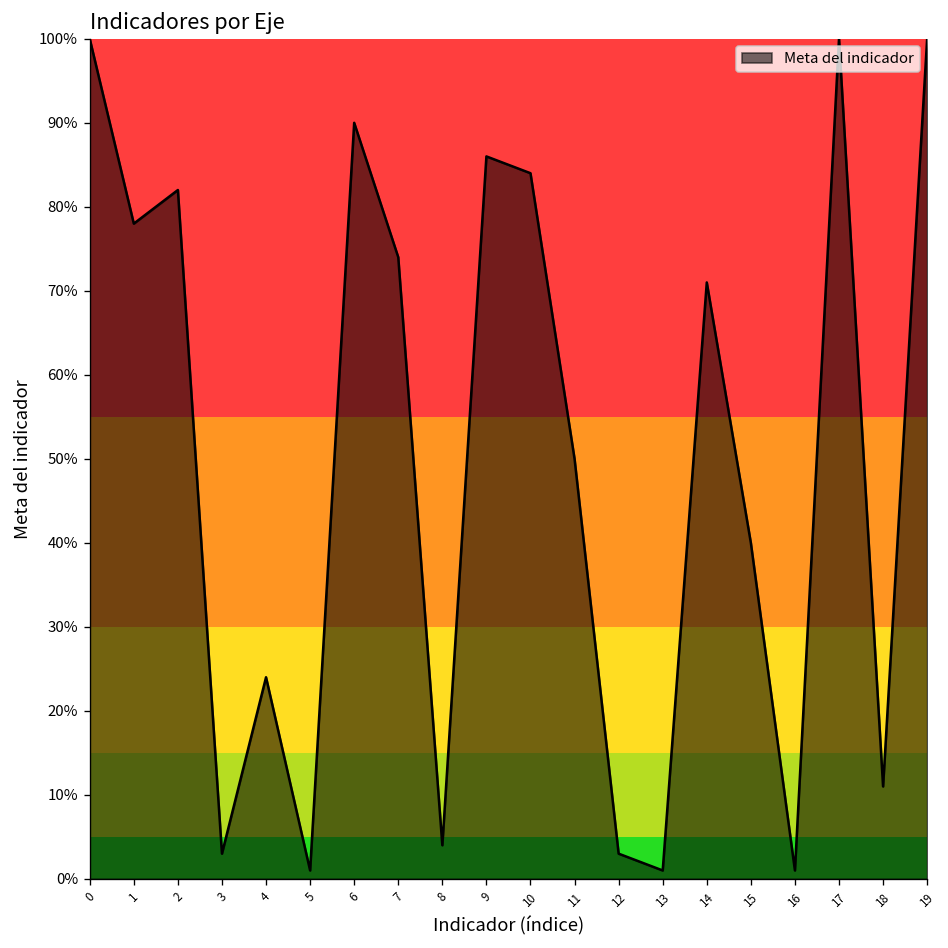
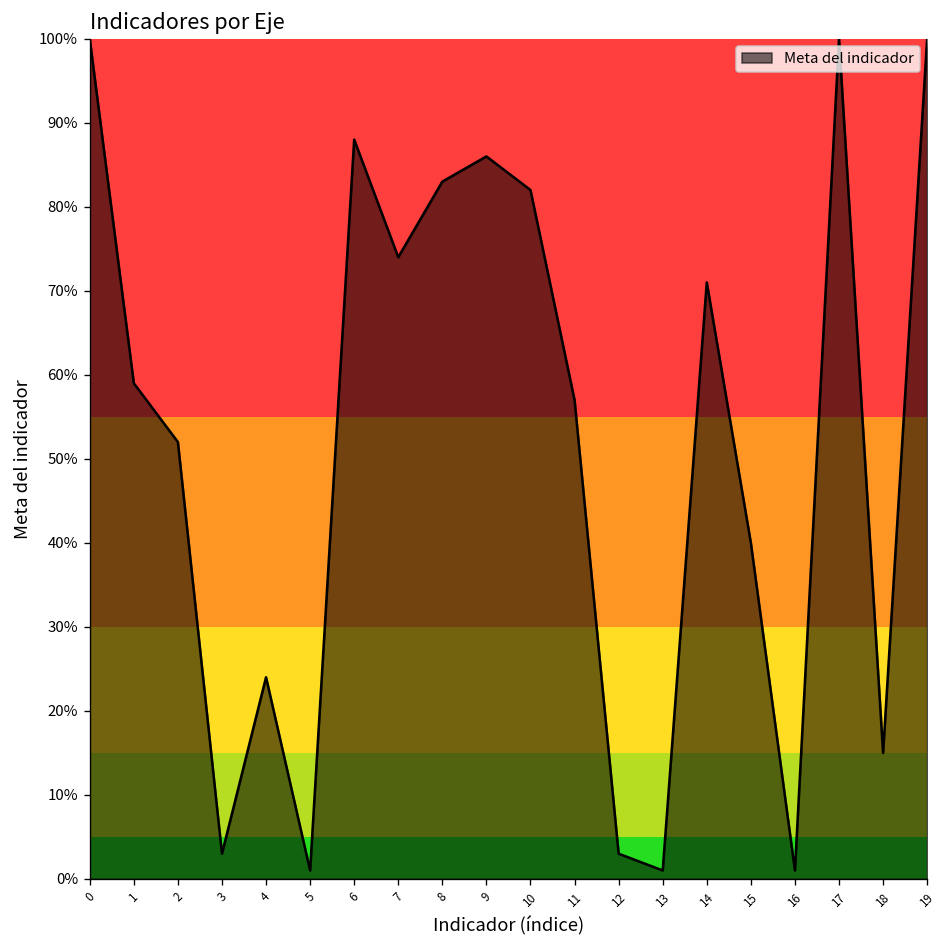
  {
    "0": "100%",
-   "1": "78%",
-   "2": "82%",
+   "1": "59%",
+   "2": "52%",
    "3": "3%",
    "4": "24%",
    "5": "1%",
-   "6": "90%",
+   "6": "88%",
    "7": "74%",
-   "8": "4%",
+   "8": "83%",
    "9": "86%",
-   "10": "84%",
-   "11": "50%",
+   "10": "82%",
+   "11": "57%",
    "12": "3%",
    "13": "1%",
    "14": "71%",
    "15": "40%",
    "16": "1%",
    "17": "100%",
-   "18": "11%",
+   "18": "15%",
    "19": "100%"
  }
